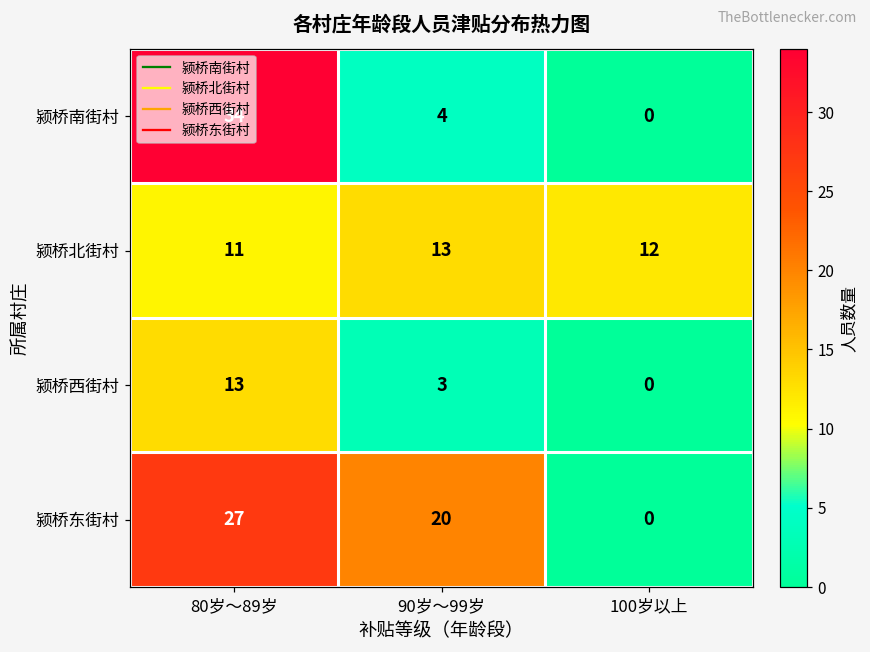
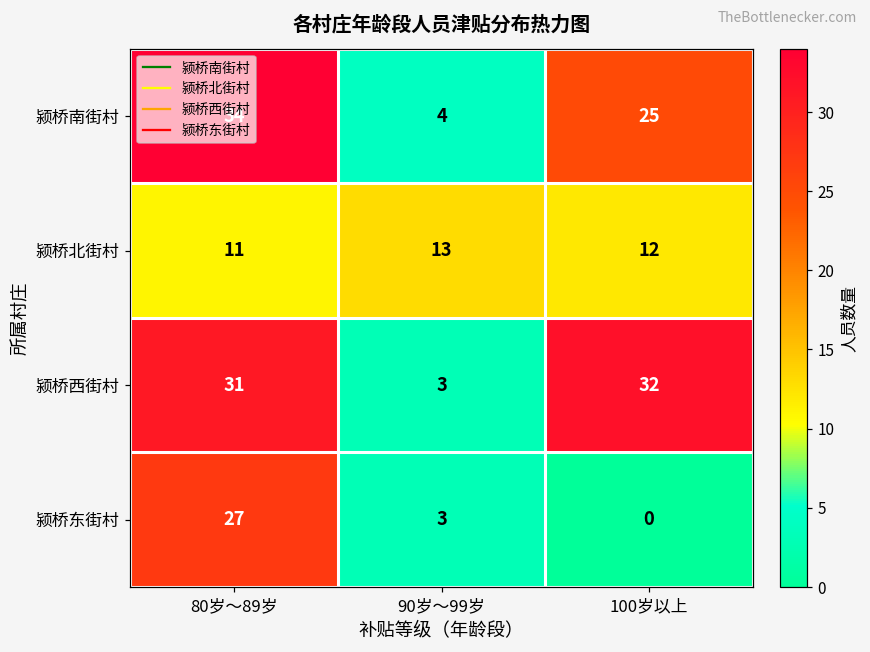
  {
    "颍桥南街村": {
      "90岁～99岁": 4,
-     "100岁以上": 0
+     "100岁以上": 25
    },
    "颍桥北街村": {
      "80岁～89岁": 11,
      "90岁～99岁": 13,
      "100岁以上": 12
    },
    "颍桥西街村": {
-     "80岁～89岁": 13,
+     "80岁～89岁": 31,
      "90岁～99岁": 3,
-     "100岁以上": 0
+     "100岁以上": 32
    },
    "颍桥东街村": {
      "80岁～89岁": 27,
-     "90岁～99岁": 20,
+     "90岁～99岁": 3,
      "100岁以上": 0
    }
  }
